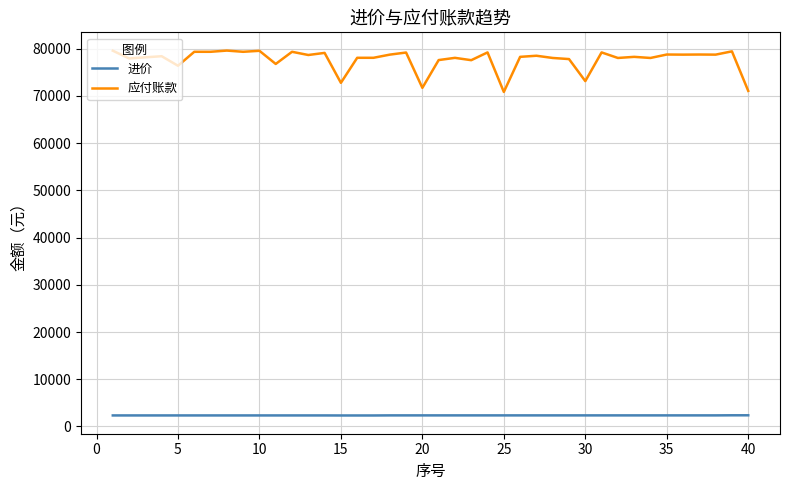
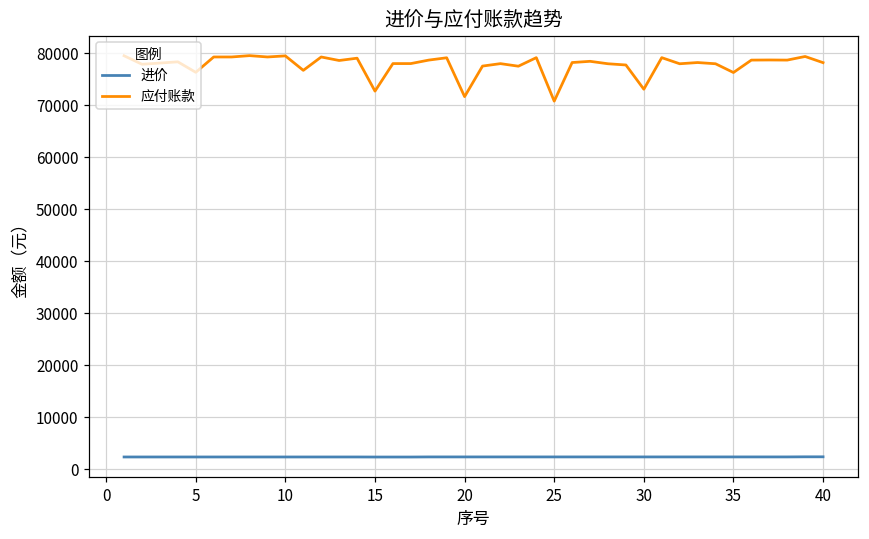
  {
    "进价": {
      "5": 2000,
      "10": 2000,
      "15": 2000,
      "20": 2000,
      "25": 2000,
      "30": 2000,
      "35": 2000,
      "40": 2000
    },
    "应付账款": {
      "10": 80000,
      "15": 73000,
      "20": 72000,
      "25": 71000,
      "30": 73000,
-     "35": 79000,
-     "40": 71000
+     "35": 76000,
+     "40": 78000
    }
  }
